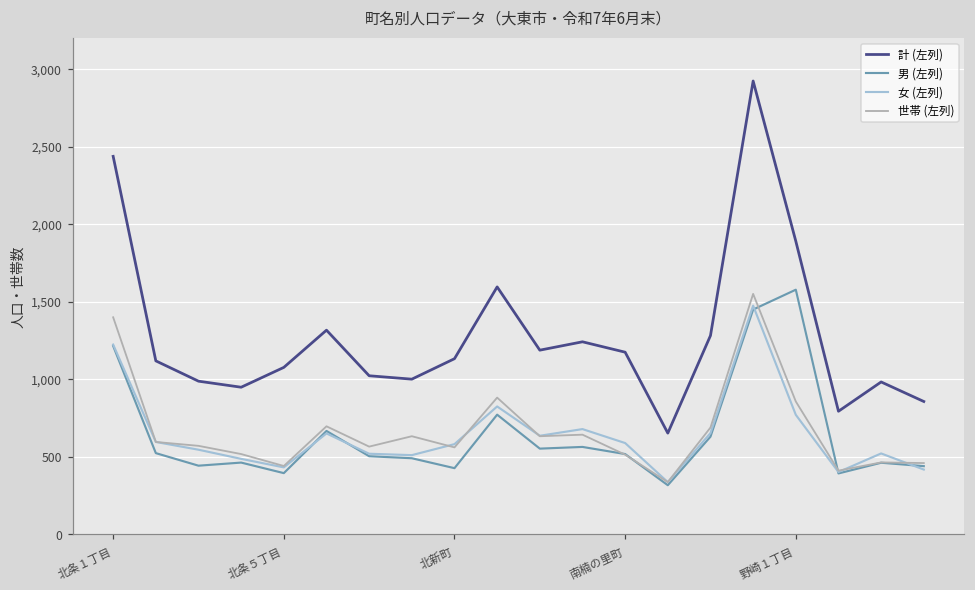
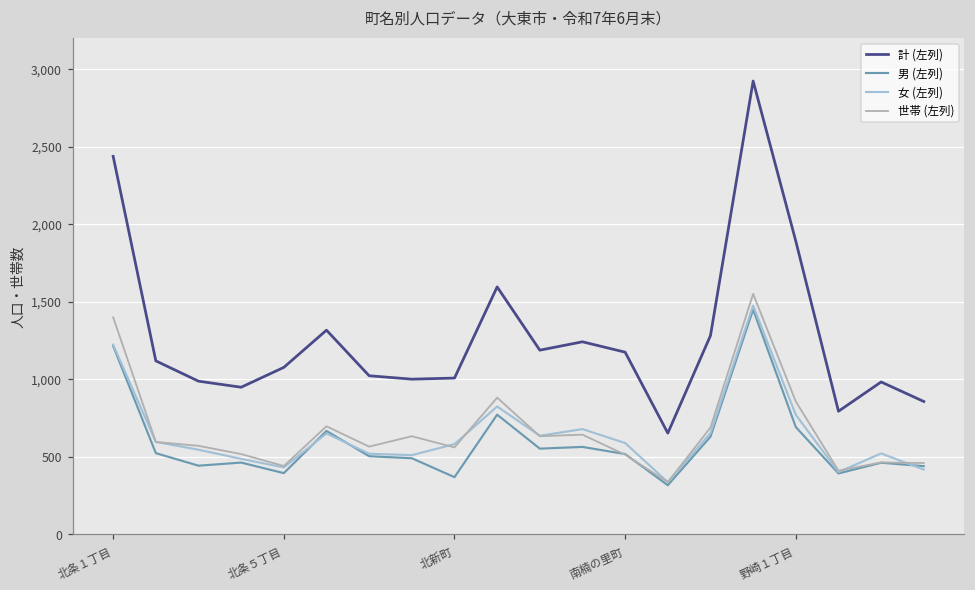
  {
    "計 (左列)": {
      "北条１丁目": "2,440",
      "北条５丁目": "1,080",
-     "北新町": "1,130",
+     "北新町": "1,010",
      "南楠の里町": "1,170",
      "野崎１丁目": "1,890"
    },
    "男 (左列)": {
      "北条５丁目": "390",
-     "北新町": "430",
-     "野崎１丁目": "1,580"
+     "北新町": "370",
+     "野崎１丁目": "690"
    }
  }
